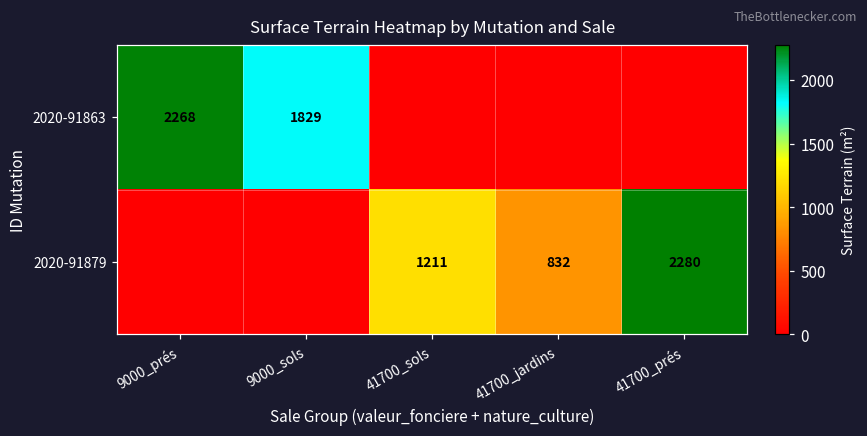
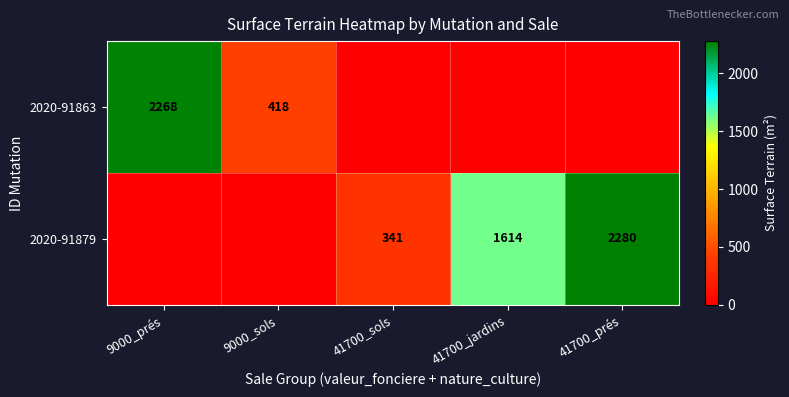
  {
    "2020-91863": {
      "9000_prés": 2268,
-     "9000_sols": 1829
+     "9000_sols": 418
    },
    "2020-91879": {
-     "41700_sols": 1211,
-     "41700_jardins": 832,
+     "41700_sols": 341,
+     "41700_jardins": 1614,
      "41700_prés": 2280
    }
  }
